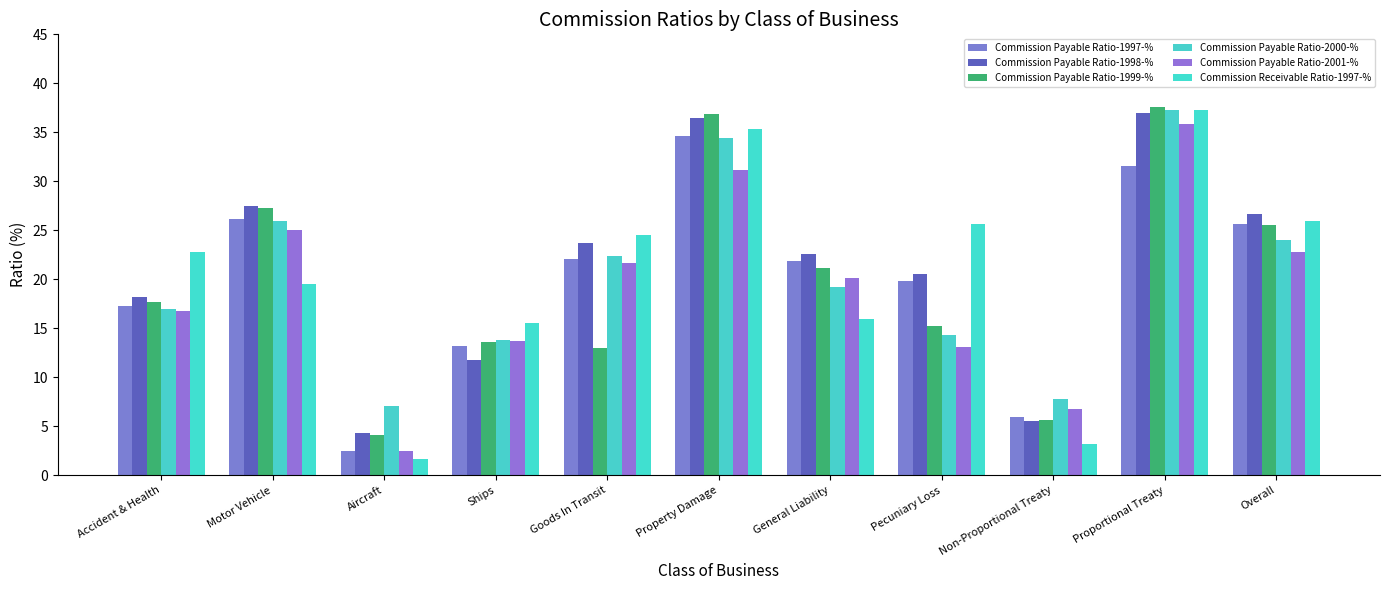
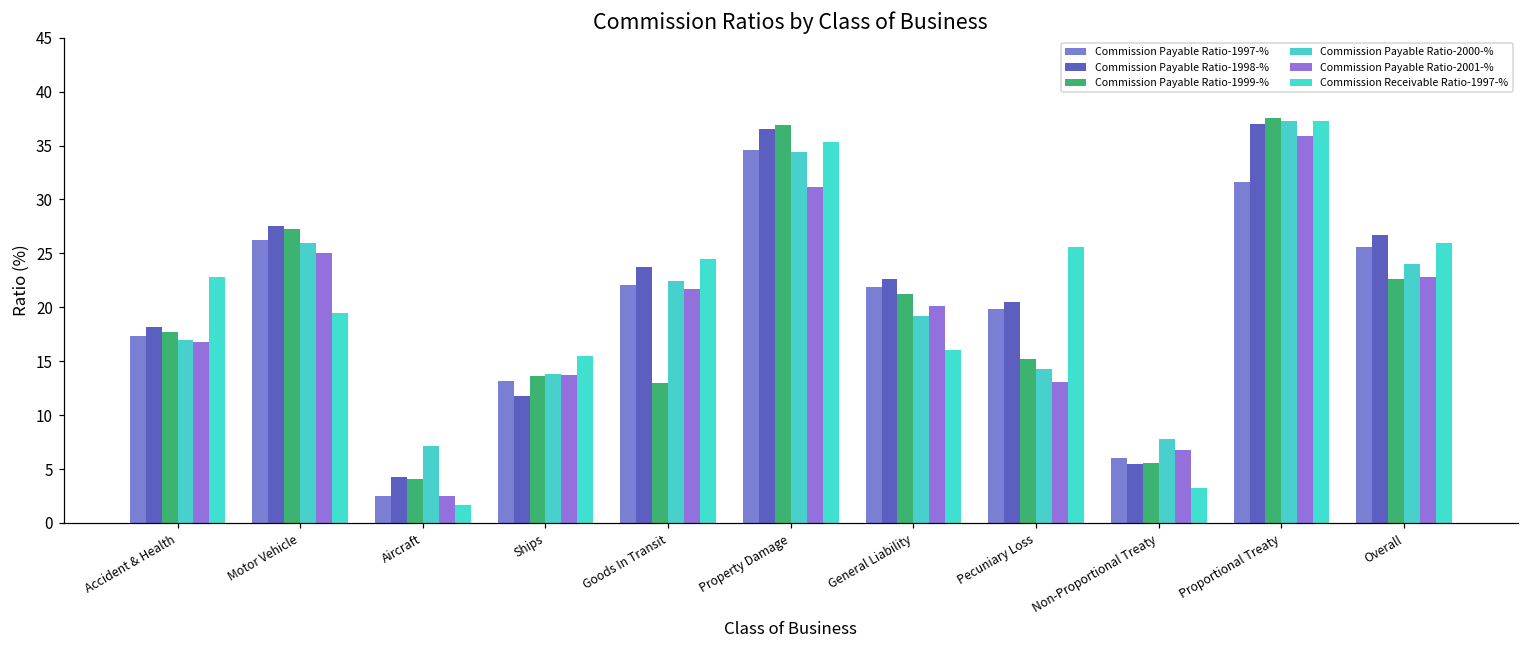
  {
    "Commission Payable Ratio-1999-%": {
      "Accident & Health": 18,
      "Motor Vehicle": 27,
      "Aircraft": 4,
      "Ships": 14,
      "Goods In Transit": 13,
      "Property Damage": 37,
      "General Liability": 21,
      "Pecuniary Loss": 15,
      "Non-Proportional Treaty": 6,
      "Proportional Treaty": 38,
-     "Overall": 26
+     "Overall": 23
    }
  }
